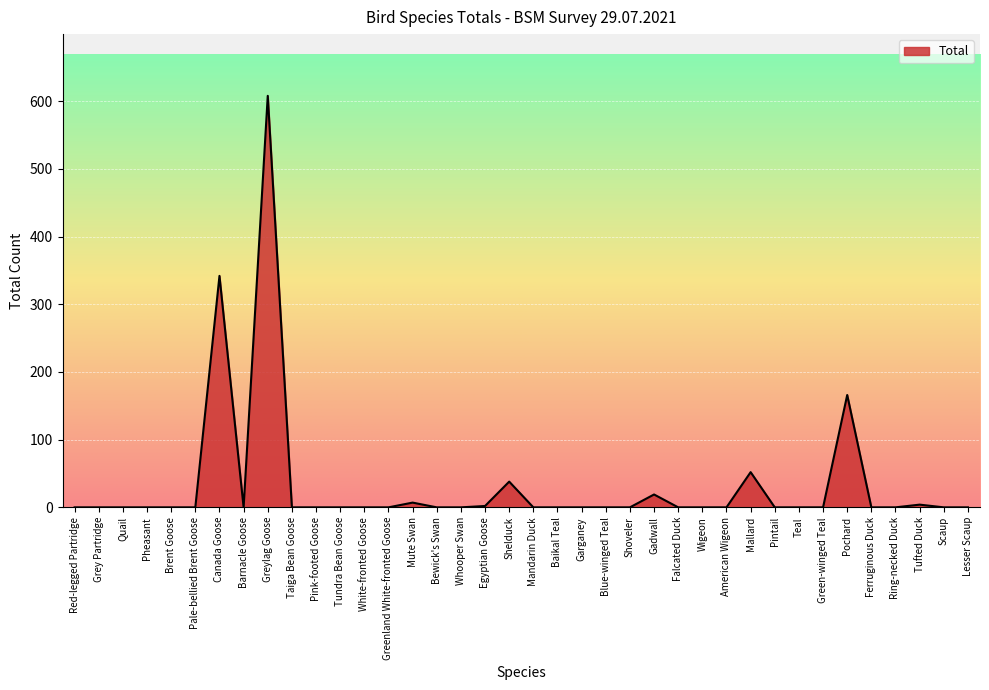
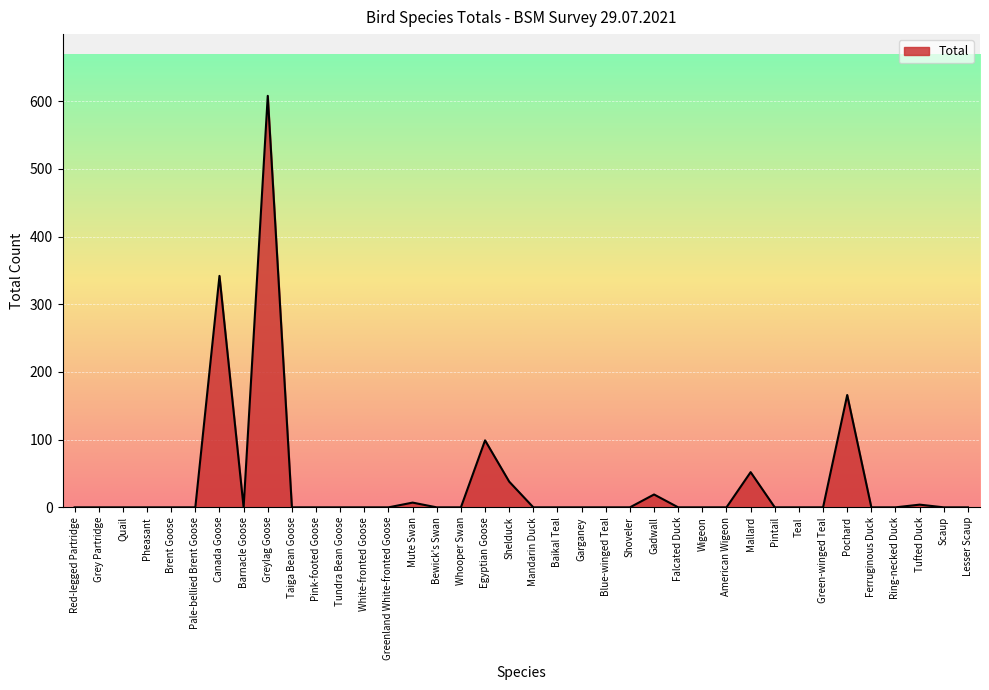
  {
    "Red-legged Partridge": 0,
    "Grey Partridge": 0,
    "Quail": 0,
    "Pheasant": 0,
    "Brent Goose": 0,
    "Pale-bellied Brent Goose": 0,
    "Canada Goose": 340,
    "Barnacle Goose": 0,
    "Greylag Goose": 610,
    "Taiga Bean Goose": 0,
    "Pink-footed Goose": 0,
    "Tundra Bean Goose": 0,
    "White-fronted Goose": 0,
    "Greenland White-fronted Goose": 0,
    "Mute Swan": 10,
    "Bewick's Swan": 0,
    "Whooper Swan": 0,
-   "Egyptian Goose": 0,
+   "Egyptian Goose": 100,
    "Shelduck": 40,
    "Mandarin Duck": 0,
    "Baikal Teal": 0,
    "Garganey": 0,
    "Blue-winged Teal": 0,
    "Shoveler": 0,
    "Gadwall": 20,
    "Falcated Duck": 0,
    "Wigeon": 0,
    "American Wigeon": 0,
    "Mallard": 50,
    "Pintail": 0,
    "Teal": 0,
    "Green-winged Teal": 0,
    "Pochard": 170,
    "Ferruginous Duck": 0,
    "Ring-necked Duck": 0,
    "Tufted Duck": 0,
    "Scaup": 0,
    "Lesser Scaup": 0
  }
